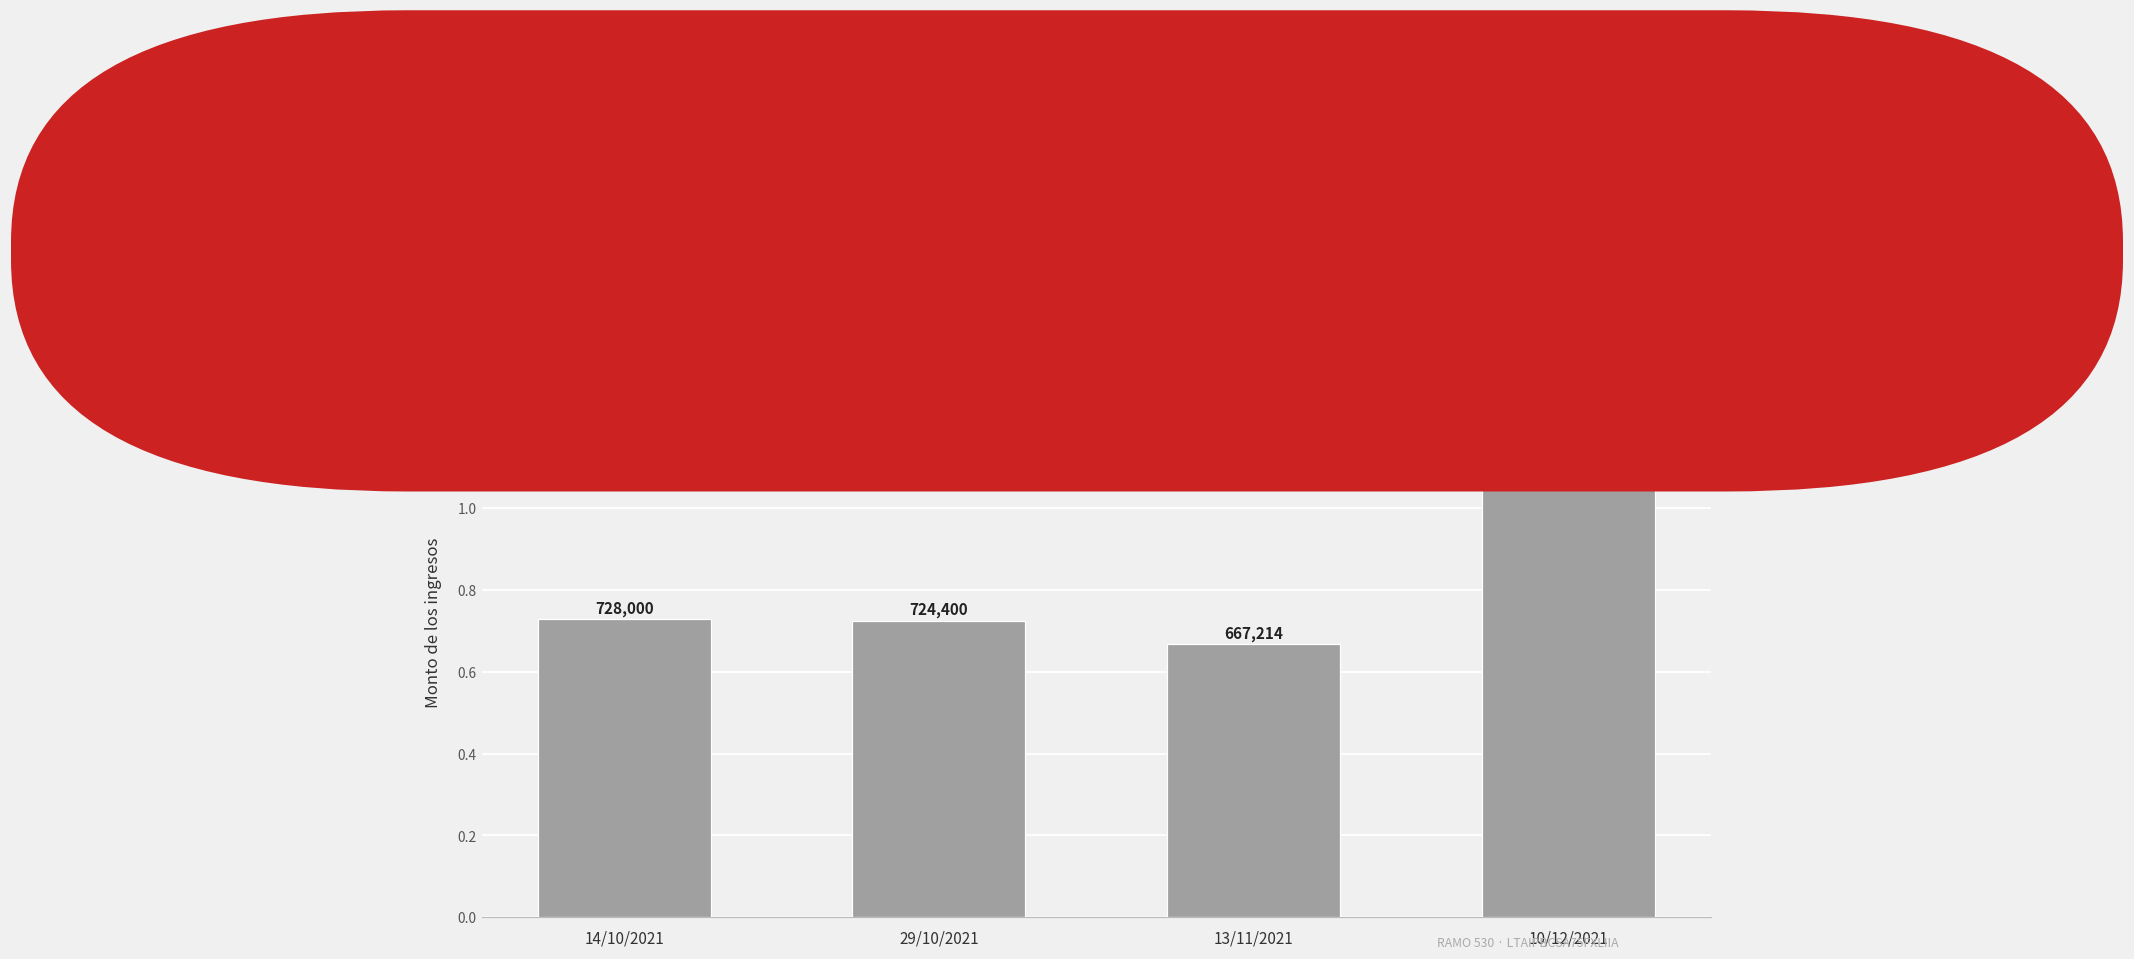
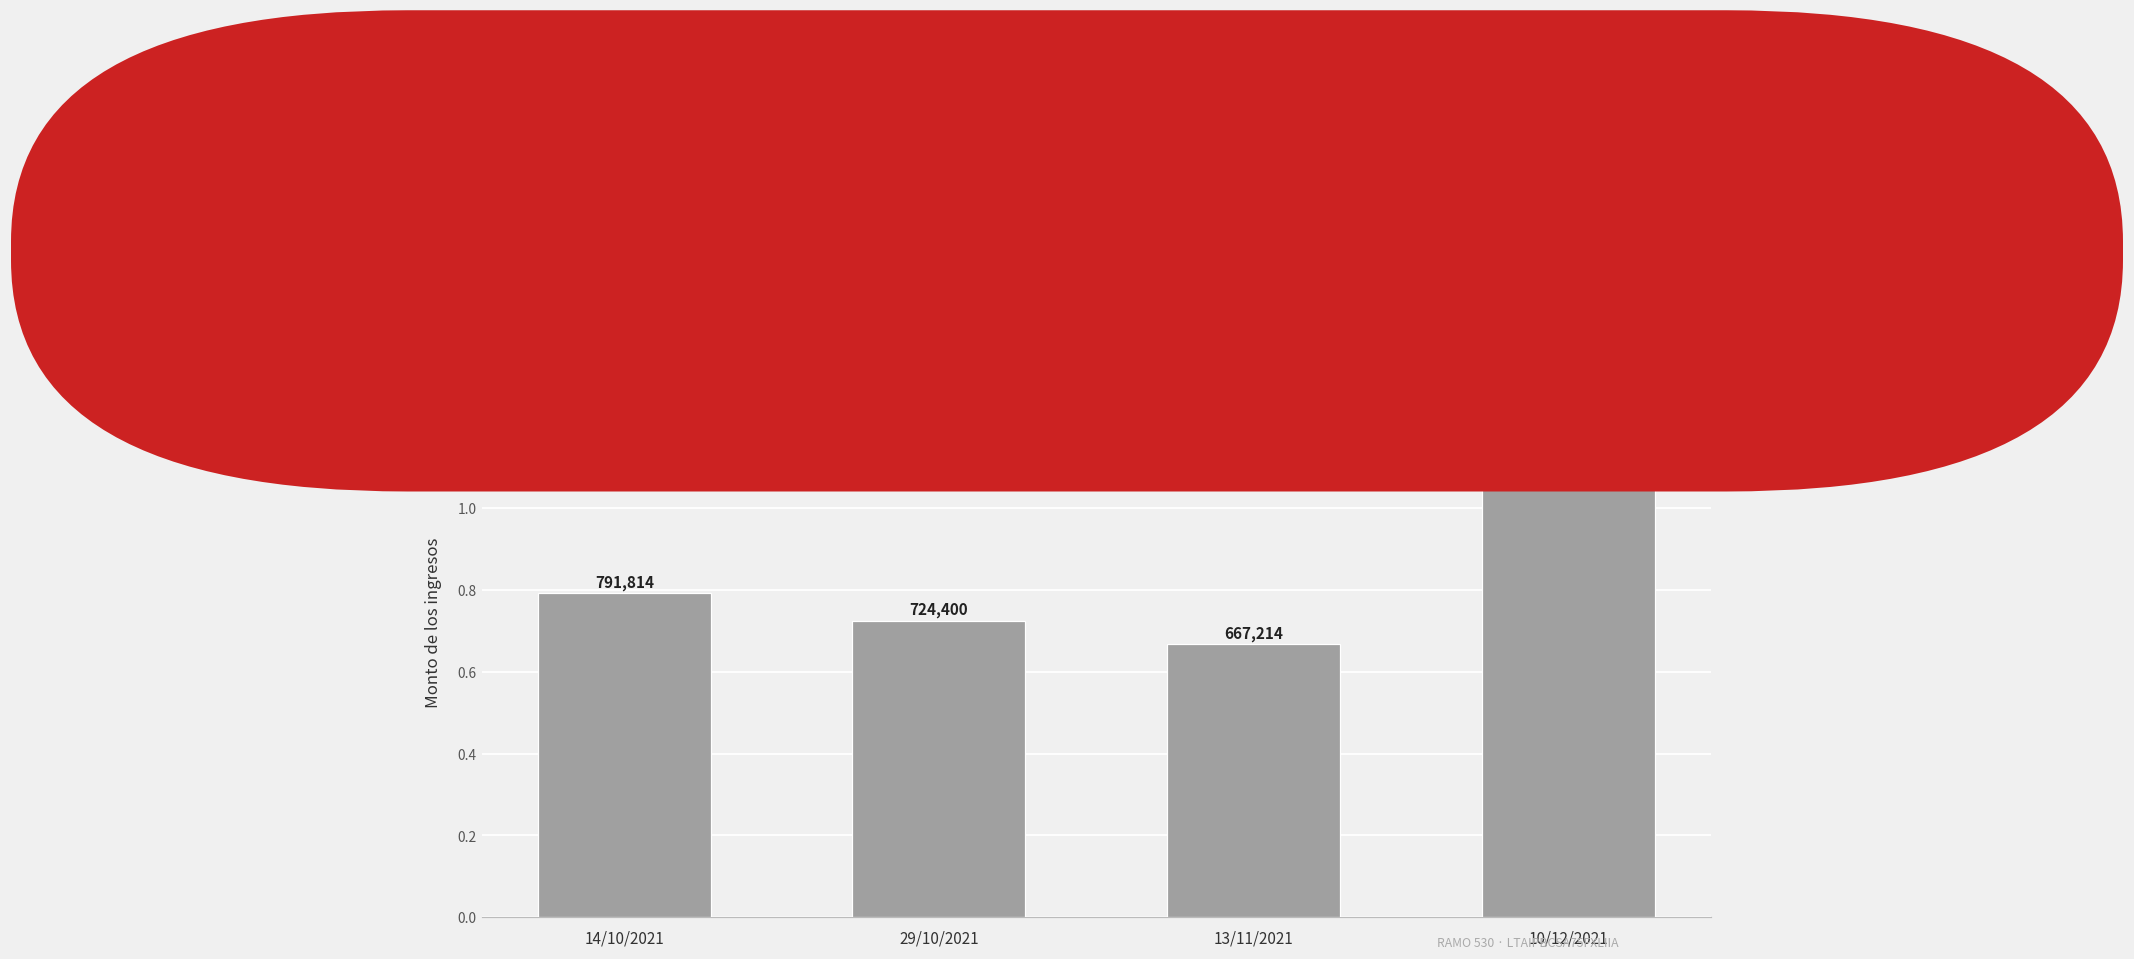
  {
-   "14/10/2021": "728,000",
+   "14/10/2021": "791,814",
    "29/10/2021": "724,400",
    "13/11/2021": "667,214"
  }
